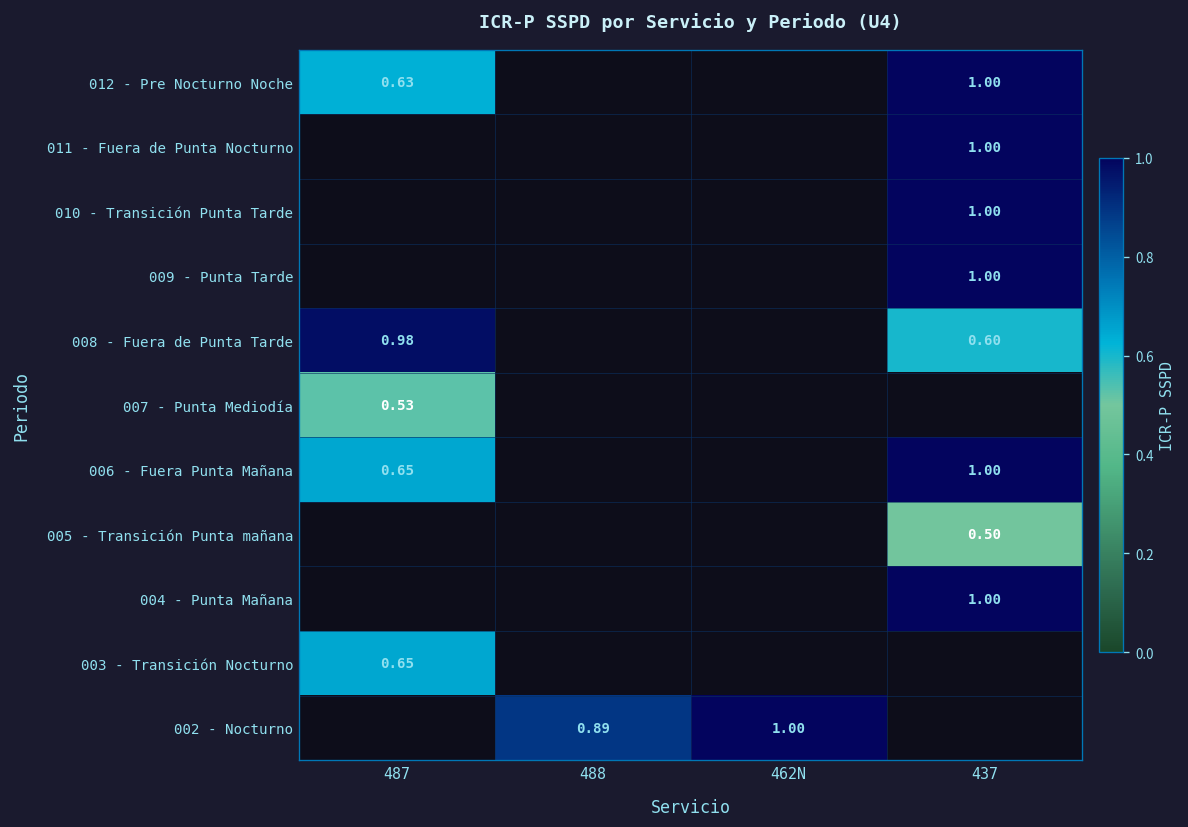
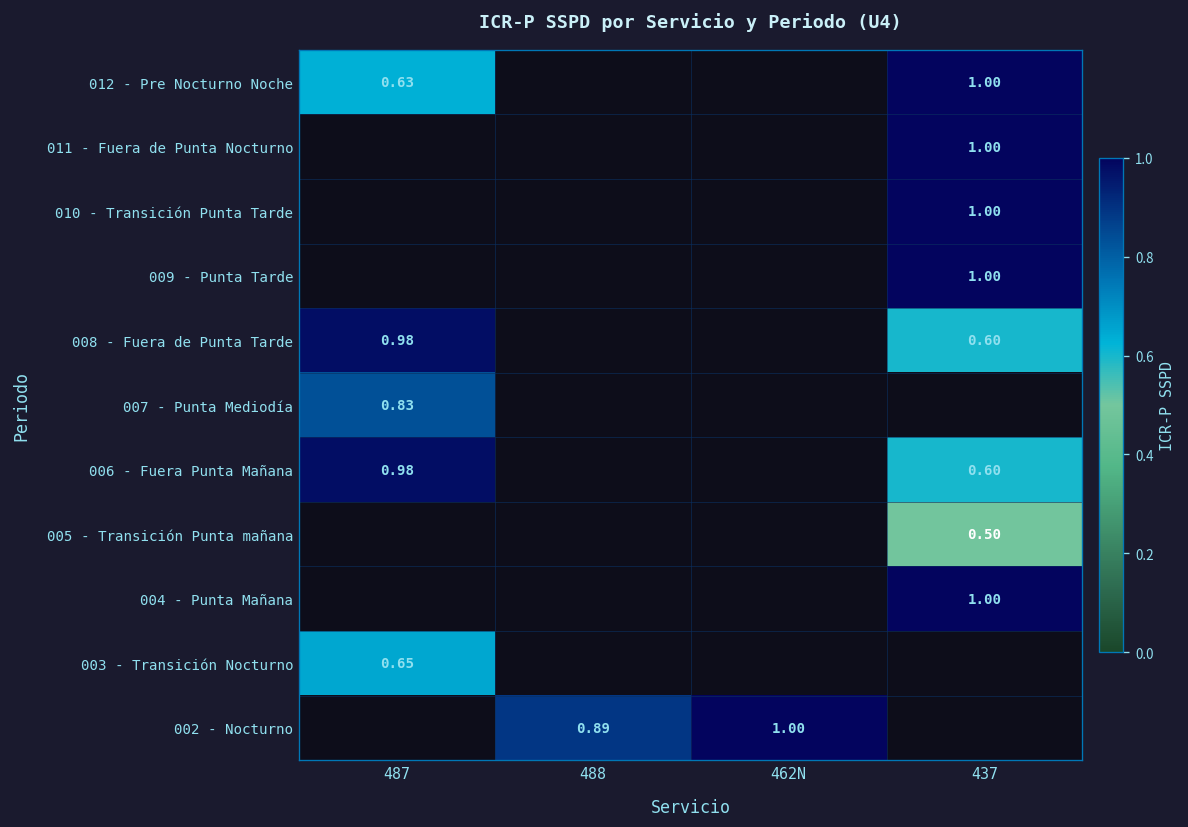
  {
    "012 - Pre Nocturno Noche": {
      "487": 0.63,
      "437": 1.00
    },
    "011 - Fuera de Punta Nocturno": {
      "437": 1.00
    },
    "010 - Transición Punta Tarde": {
      "437": 1.00
    },
    "009 - Punta Tarde": {
      "437": 1.00
    },
    "008 - Fuera de Punta Tarde": {
      "487": 0.98,
      "437": 0.60
    },
    "007 - Punta Mediodía": {
-     "487": 0.53
+     "487": 0.83
    },
    "006 - Fuera Punta Mañana": {
-     "487": 0.65,
-     "437": 1.00
+     "487": 0.98,
+     "437": 0.60
    },
    "005 - Transición Punta mañana": {
      "437": 0.50
    },
    "004 - Punta Mañana": {
      "437": 1.00
    },
    "003 - Transición Nocturno": {
      "487": 0.65
    },
    "002 - Nocturno": {
      "488": 0.89,
      "462N": 1.00
    }
  }
